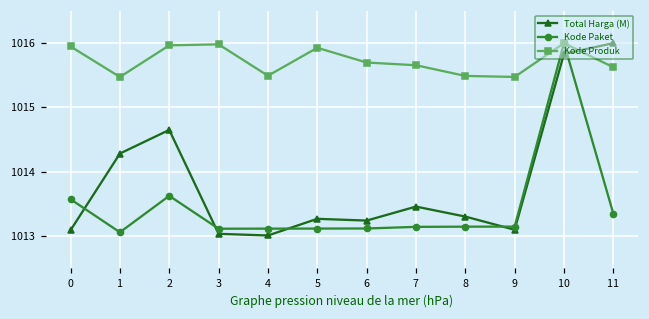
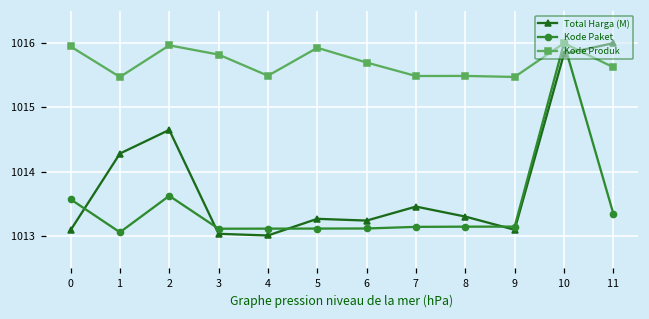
  {
    "Kode Produk": {
      "0": 1015.9,
      "1": 1015.5,
      "2": 1016.0,
-     "3": 1016.0,
+     "3": 1015.8,
      "4": 1015.5,
      "5": 1015.9,
      "6": 1015.7,
-     "7": 1015.7,
+     "7": 1015.5,
      "8": 1015.5,
      "9": 1015.5,
      "11": 1015.6
    }
  }
